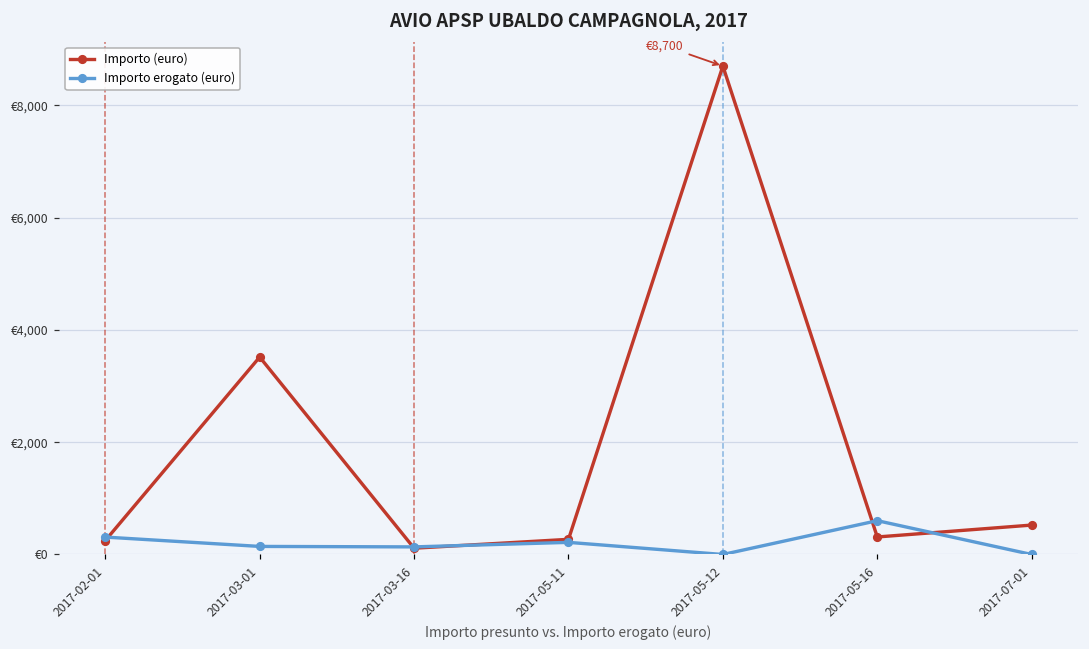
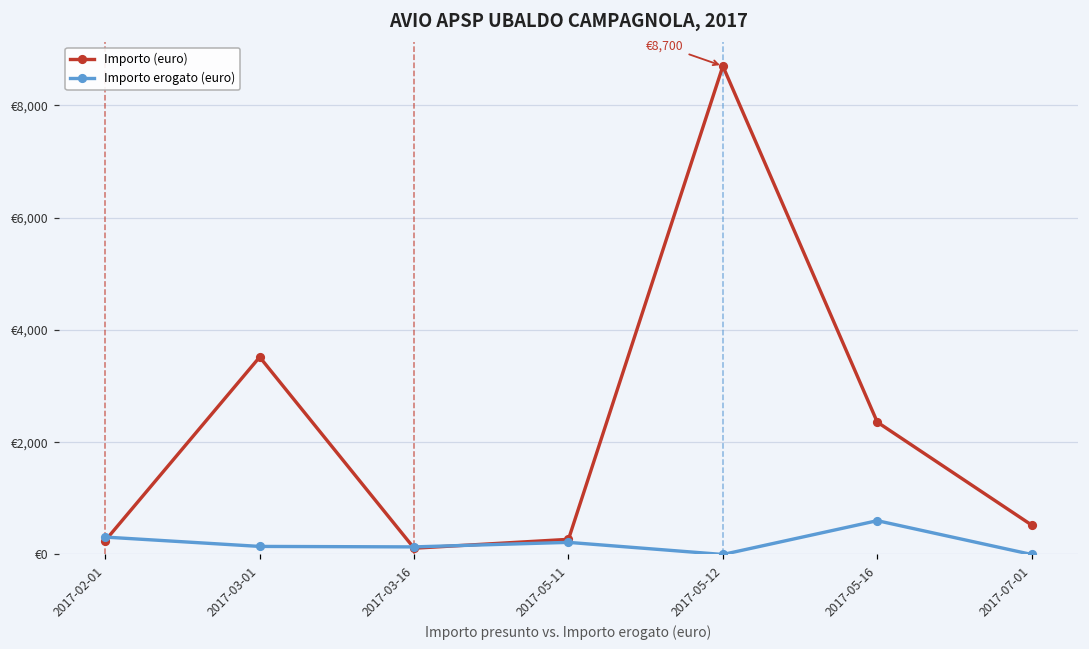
  {
    "Importo (euro)": {
      "2017-02-01": "€200",
      "2017-03-01": "€3,500",
      "2017-05-11": "€300",
-     "2017-05-16": "€300",
+     "2017-05-16": "€2,400",
      "2017-07-01": "€500"
    },
    "Importo erogato (euro)": {
      "2017-02-01": "€300",
      "2017-03-01": "€100",
      "2017-05-11": "€200",
      "2017-05-12": "€0",
      "2017-05-16": "€600",
      "2017-07-01": "€0"
    }
  }
